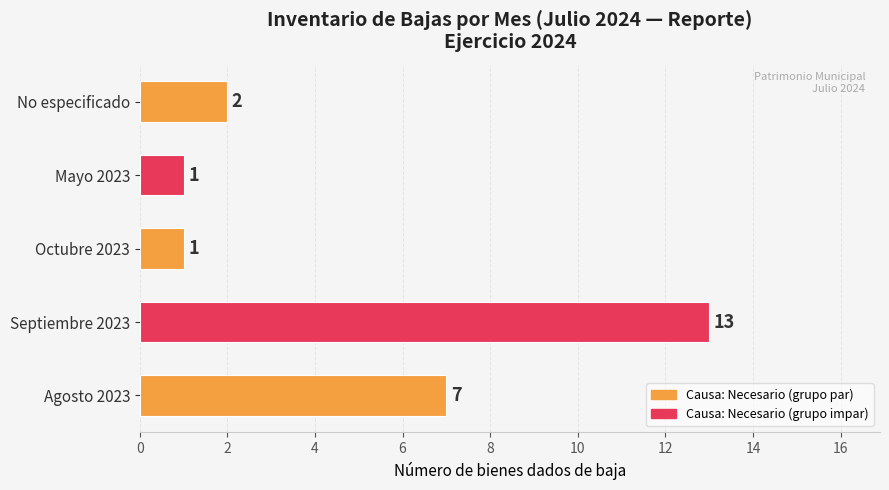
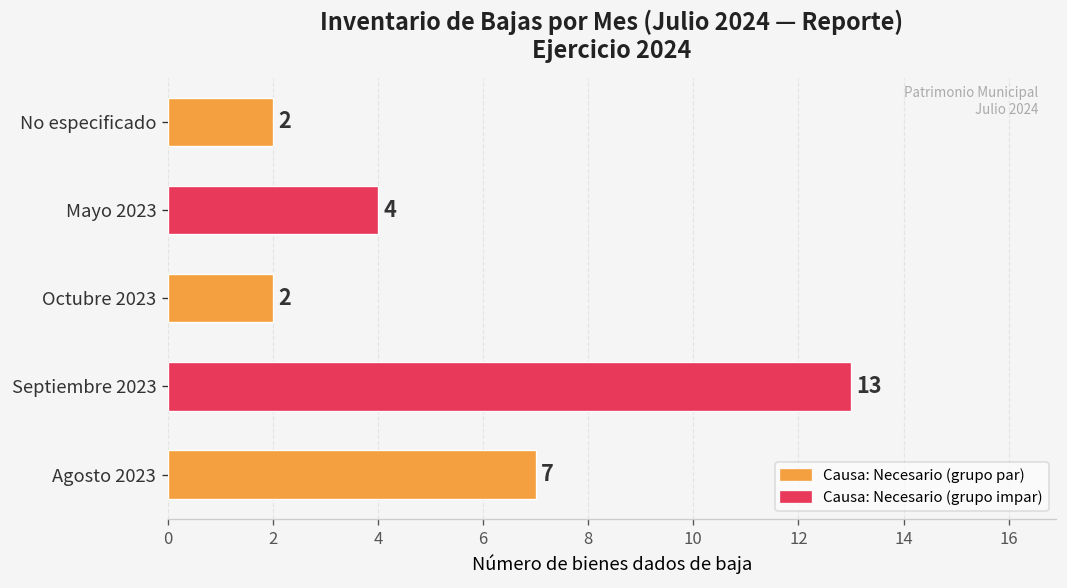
  {
    "No especificado": 2,
-   "Mayo 2023": 1,
-   "Octubre 2023": 1,
+   "Mayo 2023": 4,
+   "Octubre 2023": 2,
    "Septiembre 2023": 13,
    "Agosto 2023": 7
  }
